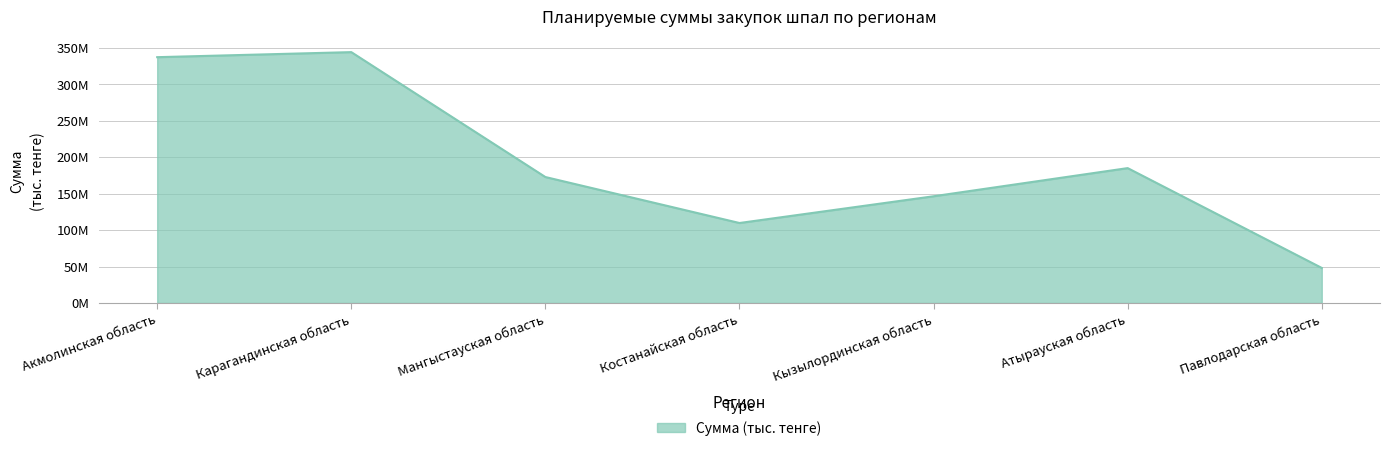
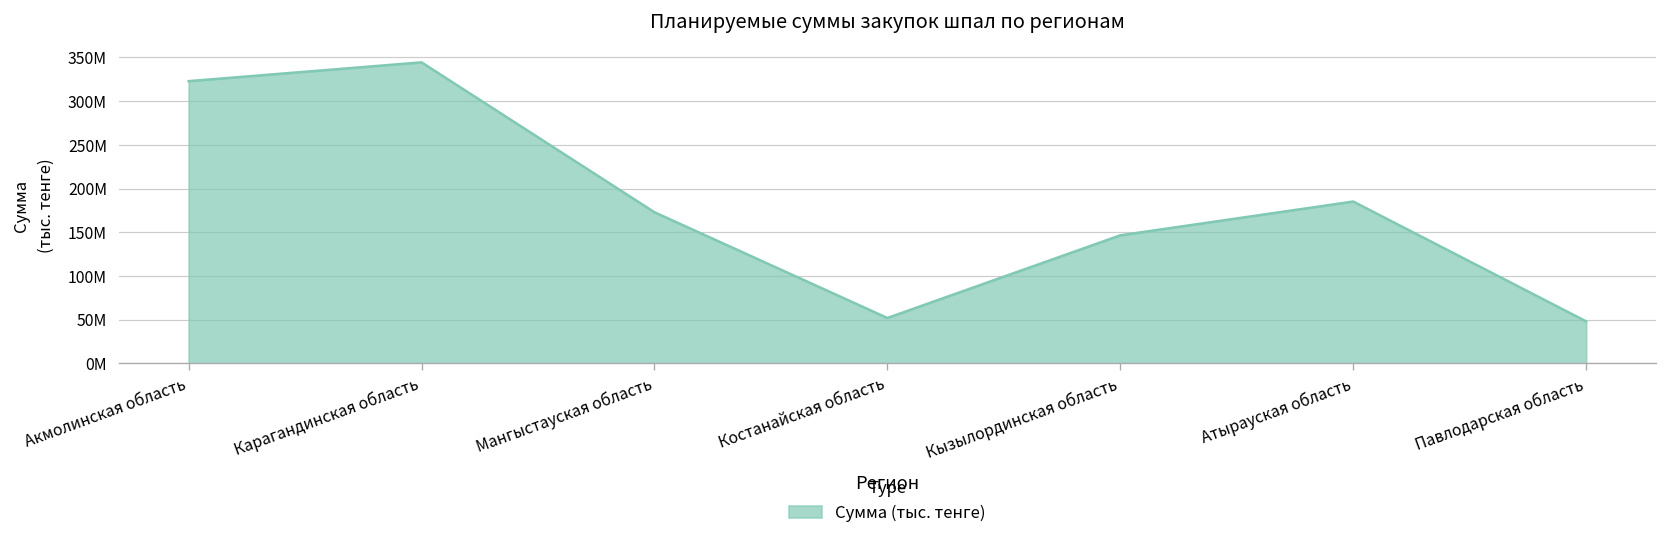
  {
-   "Акмолинская область": 340000000,
+   "Акмолинская область": 320000000,
    "Карагандинская область": 340000000,
    "Мангыстауская область": 170000000,
-   "Костанайская область": 110000000,
+   "Костанайская область": 50000000,
    "Кызылординская область": 150000000,
    "Атырауская область": 190000000,
    "Павлодарская область": 50000000
  }
